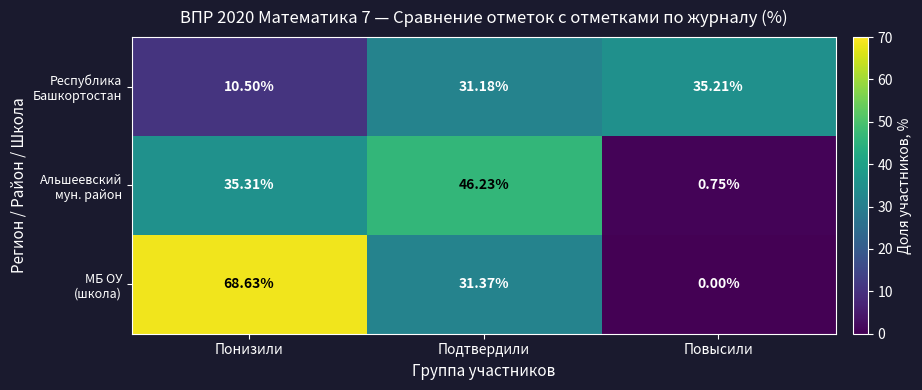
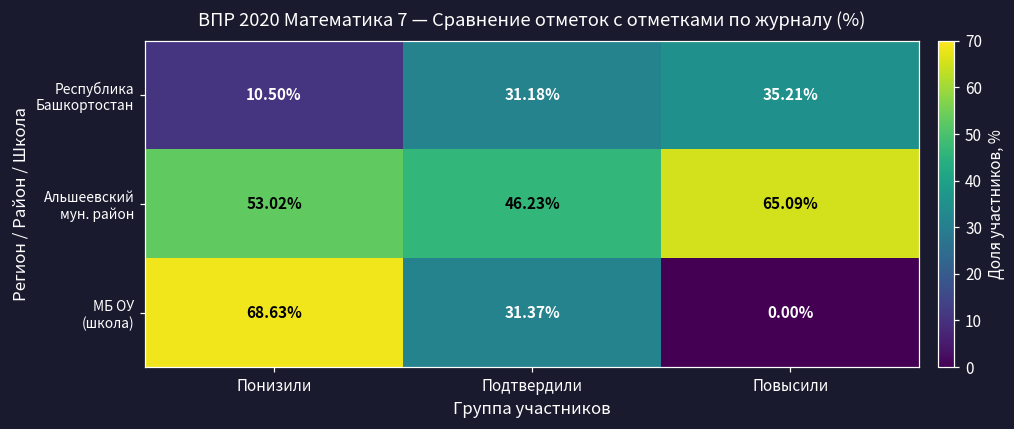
  {
    "Республика Башкортостан": {
      "Понизили": "10.50%",
      "Подтвердили": "31.18%",
      "Повысили": "35.21%"
    },
    "Альшеевский мун. район": {
-     "Понизили": "35.31%",
+     "Понизили": "53.02%",
      "Подтвердили": "46.23%",
-     "Повысили": "0.75%"
+     "Повысили": "65.09%"
    },
    "МБ ОУ (школа)": {
      "Понизили": "68.63%",
      "Подтвердили": "31.37%",
      "Повысили": "0.00%"
    }
  }
